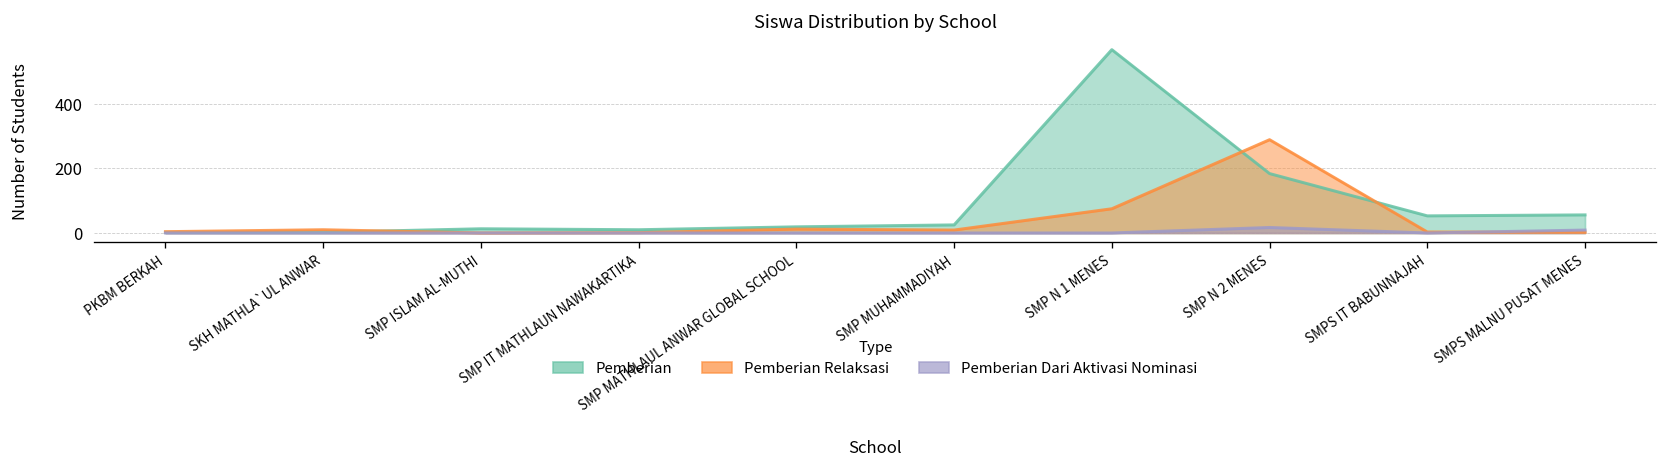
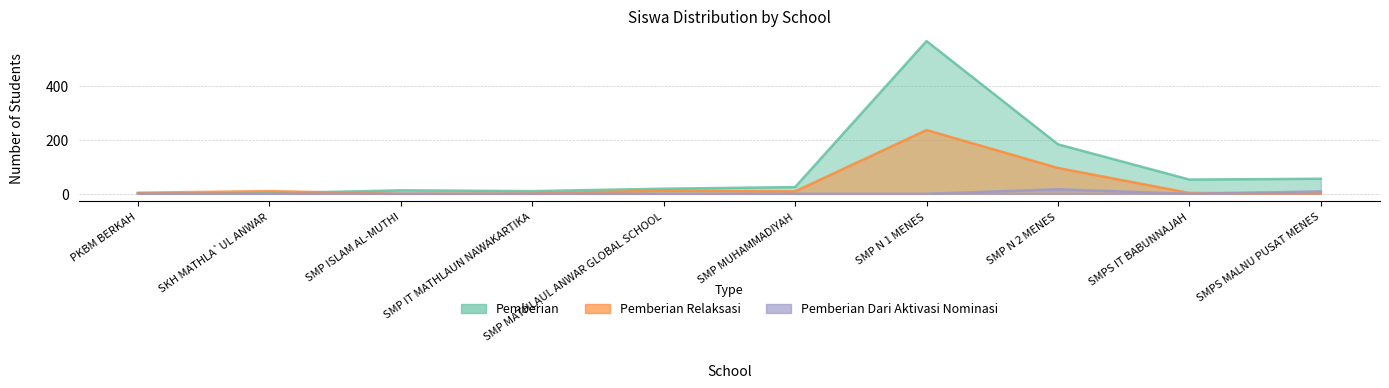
  {
    "Pemberian Relaksasi": {
-     "SMP N 1 MENES": 80,
-     "SMP N 2 MENES": 290
+     "SMP N 1 MENES": 240,
+     "SMP N 2 MENES": 100
    }
  }
